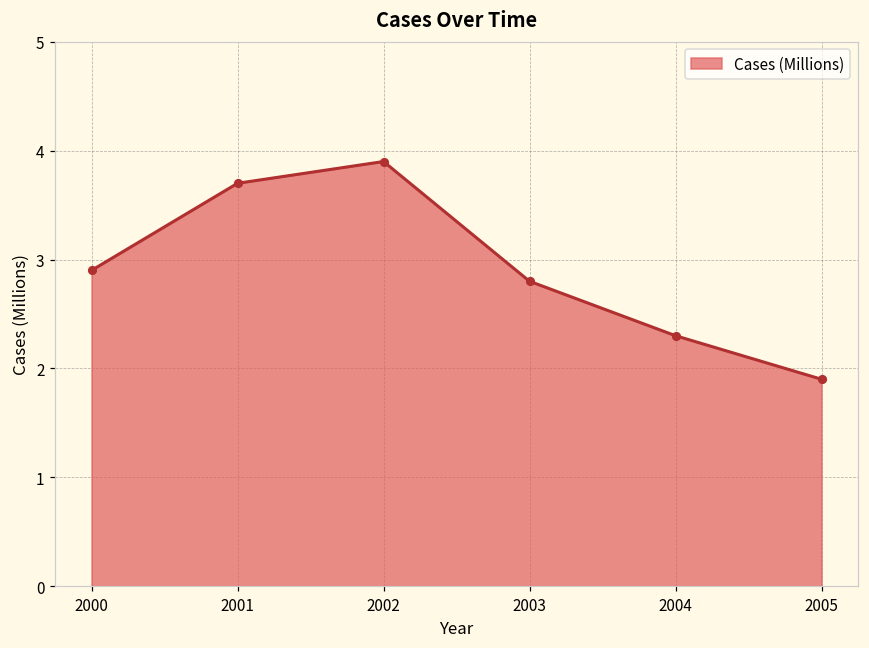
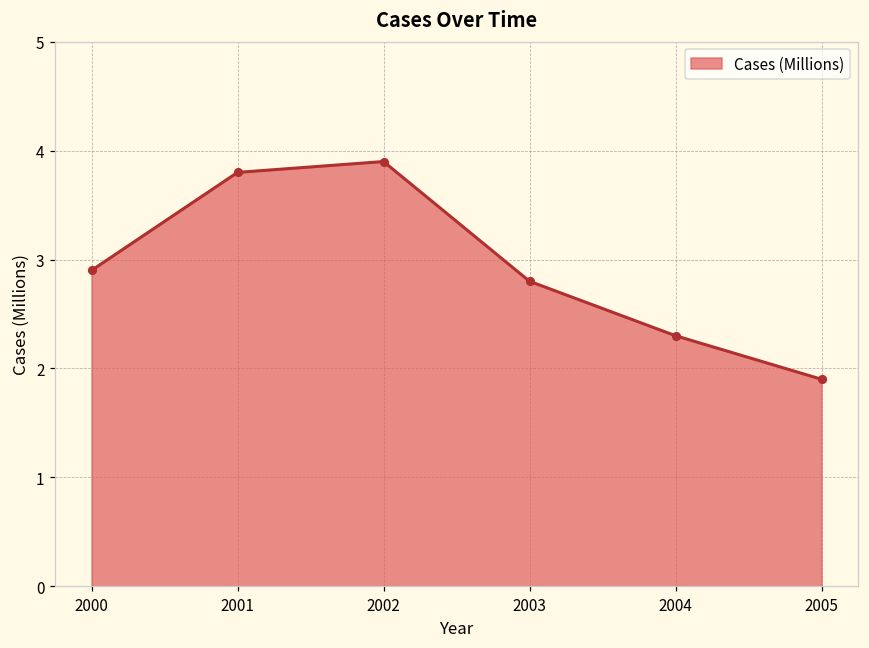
  {
    "2000": 2.9,
-   "2001": 3.7,
+   "2001": 3.8,
    "2002": 3.9,
    "2003": 2.8,
    "2004": 2.3,
    "2005": 1.9
  }
